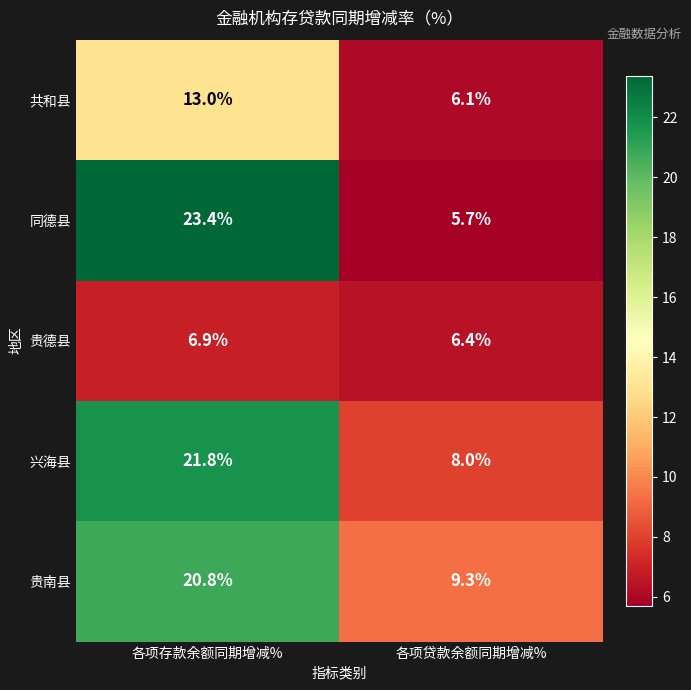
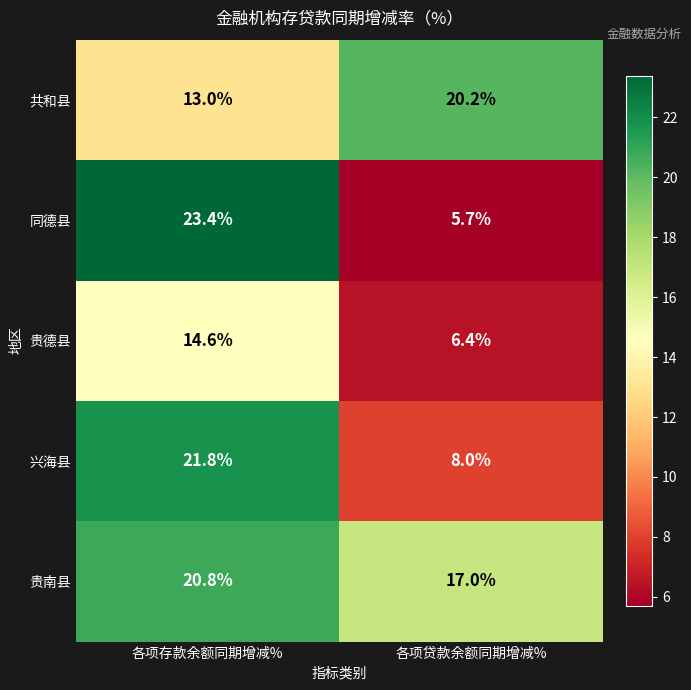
  {
    "共和县": {
      "各项存款余额同期增减%": "13.0%",
-     "各项贷款余额同期增减%": "6.1%"
+     "各项贷款余额同期增减%": "20.2%"
    },
    "同德县": {
      "各项存款余额同期增减%": "23.4%",
      "各项贷款余额同期增减%": "5.7%"
    },
    "贵德县": {
-     "各项存款余额同期增减%": "6.9%",
+     "各项存款余额同期增减%": "14.6%",
      "各项贷款余额同期增减%": "6.4%"
    },
    "兴海县": {
      "各项存款余额同期增减%": "21.8%",
      "各项贷款余额同期增减%": "8.0%"
    },
    "贵南县": {
      "各项存款余额同期增减%": "20.8%",
-     "各项贷款余额同期增减%": "9.3%"
+     "各项贷款余额同期增减%": "17.0%"
    }
  }
